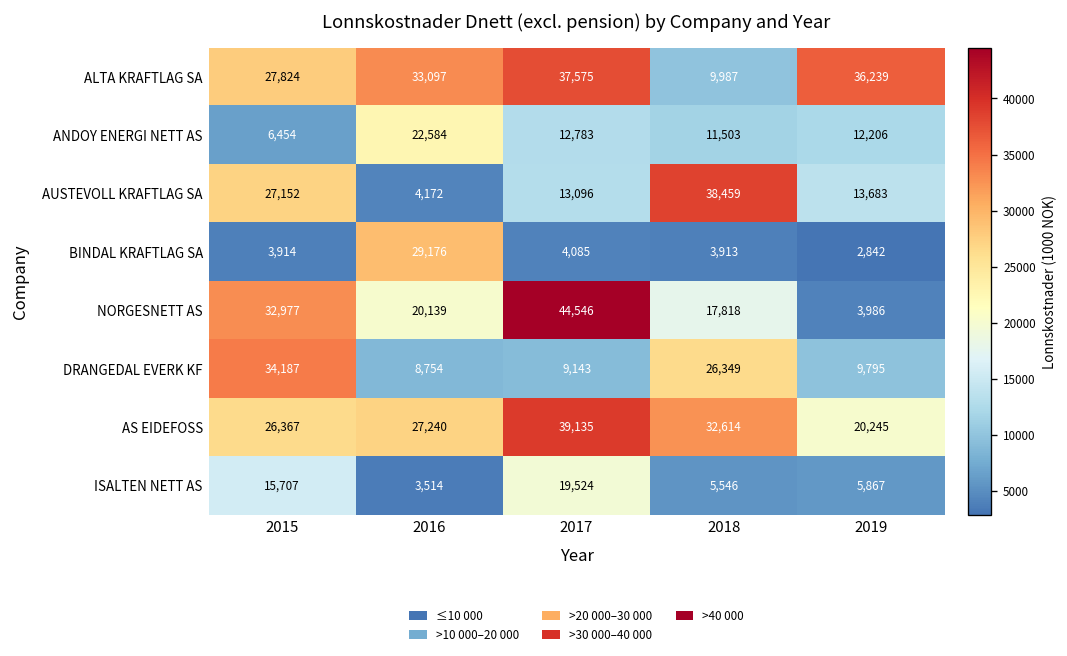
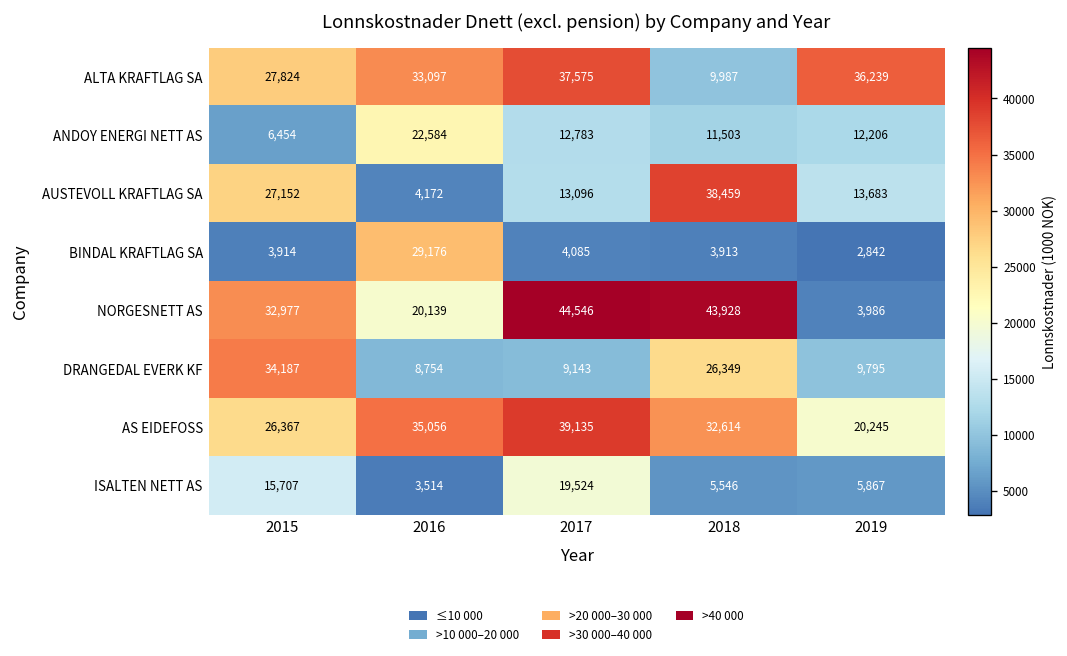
  {
    "ALTA KRAFTLAG SA": {
      "2015": "27,824",
      "2016": "33,097",
      "2017": "37,575",
      "2018": "9,987",
      "2019": "36,239"
    },
    "ANDOY ENERGI NETT AS": {
      "2015": "6,454",
      "2016": "22,584",
      "2017": "12,783",
      "2018": "11,503",
      "2019": "12,206"
    },
    "AUSTEVOLL KRAFTLAG SA": {
      "2015": "27,152",
      "2016": "4,172",
      "2017": "13,096",
      "2018": "38,459",
      "2019": "13,683"
    },
    "BINDAL KRAFTLAG SA": {
      "2015": "3,914",
      "2016": "29,176",
      "2017": "4,085",
      "2018": "3,913",
      "2019": "2,842"
    },
    "NORGESNETT AS": {
      "2015": "32,977",
      "2016": "20,139",
      "2017": "44,546",
-     "2018": "17,818",
+     "2018": "43,928",
      "2019": "3,986"
    },
    "DRANGEDAL EVERK KF": {
      "2015": "34,187",
      "2016": "8,754",
      "2017": "9,143",
      "2018": "26,349",
      "2019": "9,795"
    },
    "AS EIDEFOSS": {
      "2015": "26,367",
-     "2016": "27,240",
+     "2016": "35,056",
      "2017": "39,135",
      "2018": "32,614",
      "2019": "20,245"
    },
    "ISALTEN NETT AS": {
      "2015": "15,707",
      "2016": "3,514",
      "2017": "19,524",
      "2018": "5,546",
      "2019": "5,867"
    }
  }
